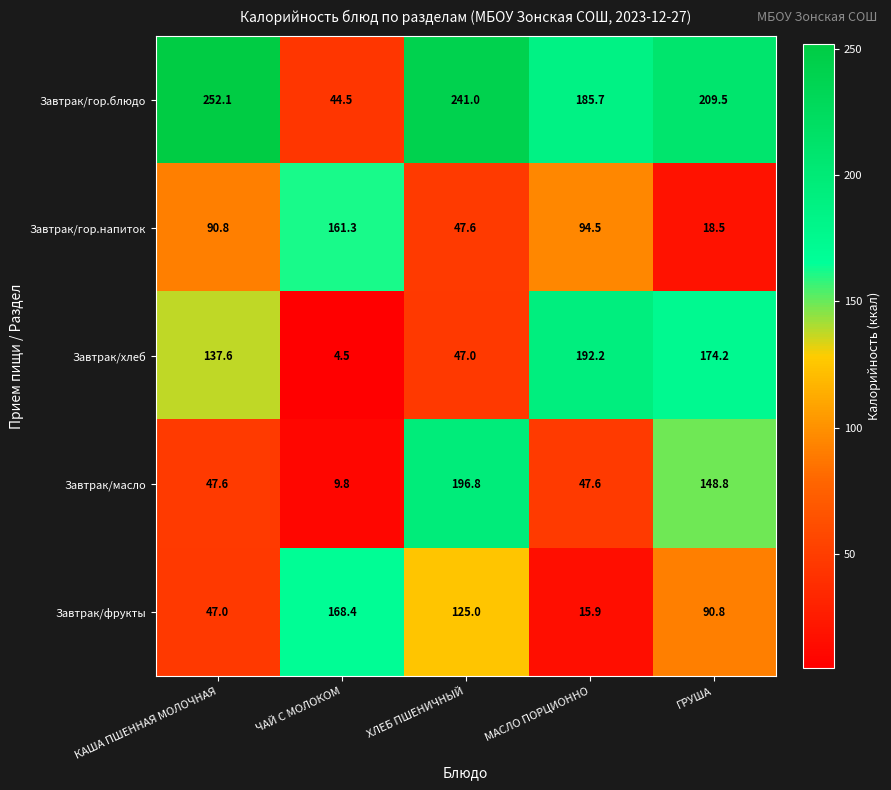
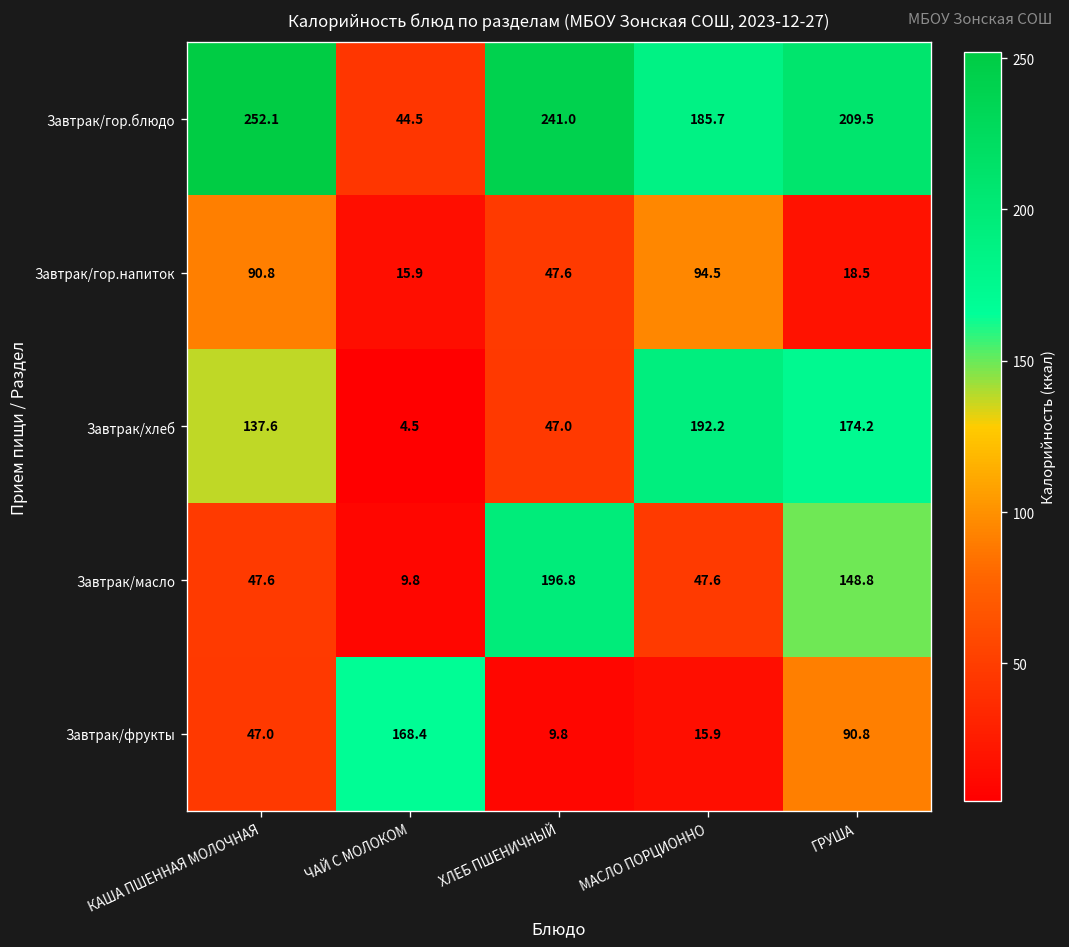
  {
    "Завтрак/гор.блюдо": {
      "КАША ПШЕННАЯ МОЛОЧНАЯ": 252.1,
      "ЧАЙ С МОЛОКОМ": 44.5,
      "ХЛЕБ ПШЕНИЧНЫЙ": 241.0,
      "МАСЛО ПОРЦИОННО": 185.7,
      "ГРУША": 209.5
    },
    "Завтрак/гор.напиток": {
      "КАША ПШЕННАЯ МОЛОЧНАЯ": 90.8,
-     "ЧАЙ С МОЛОКОМ": 161.3,
+     "ЧАЙ С МОЛОКОМ": 15.9,
      "ХЛЕБ ПШЕНИЧНЫЙ": 47.6,
      "МАСЛО ПОРЦИОННО": 94.5,
      "ГРУША": 18.5
    },
    "Завтрак/хлеб": {
      "КАША ПШЕННАЯ МОЛОЧНАЯ": 137.6,
      "ЧАЙ С МОЛОКОМ": 4.5,
      "ХЛЕБ ПШЕНИЧНЫЙ": 47.0,
      "МАСЛО ПОРЦИОННО": 192.2,
      "ГРУША": 174.2
    },
    "Завтрак/масло": {
      "КАША ПШЕННАЯ МОЛОЧНАЯ": 47.6,
      "ЧАЙ С МОЛОКОМ": 9.8,
      "ХЛЕБ ПШЕНИЧНЫЙ": 196.8,
      "МАСЛО ПОРЦИОННО": 47.6,
      "ГРУША": 148.8
    },
    "Завтрак/фрукты": {
      "КАША ПШЕННАЯ МОЛОЧНАЯ": 47.0,
      "ЧАЙ С МОЛОКОМ": 168.4,
-     "ХЛЕБ ПШЕНИЧНЫЙ": 125.0,
+     "ХЛЕБ ПШЕНИЧНЫЙ": 9.8,
      "МАСЛО ПОРЦИОННО": 15.9,
      "ГРУША": 90.8
    }
  }
